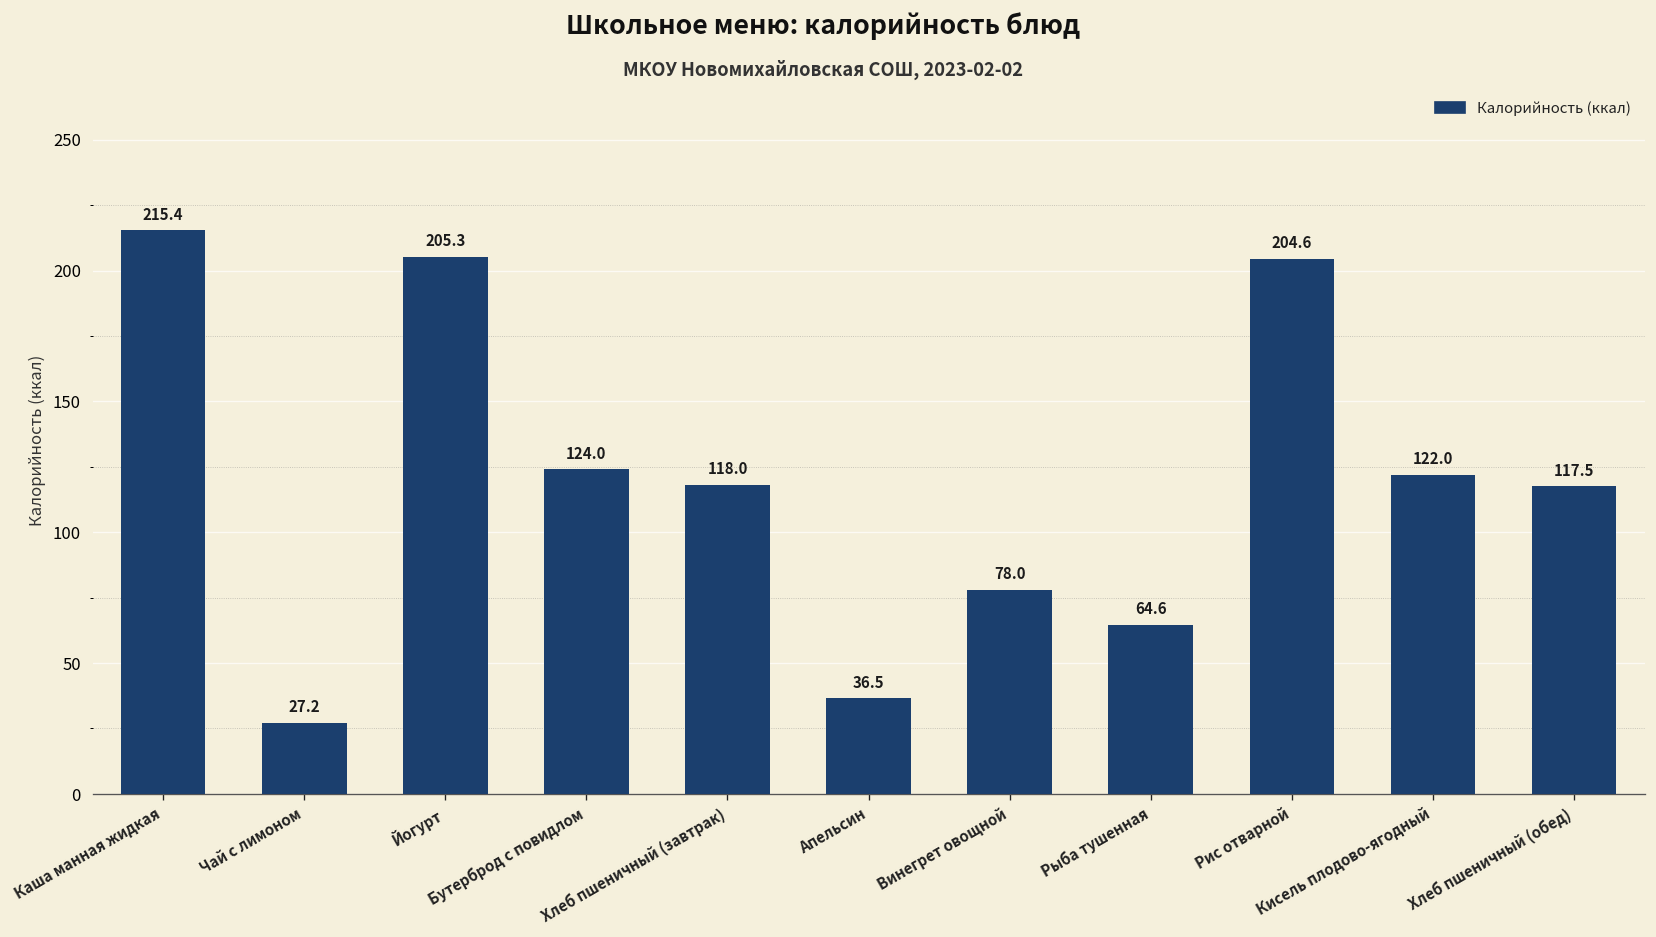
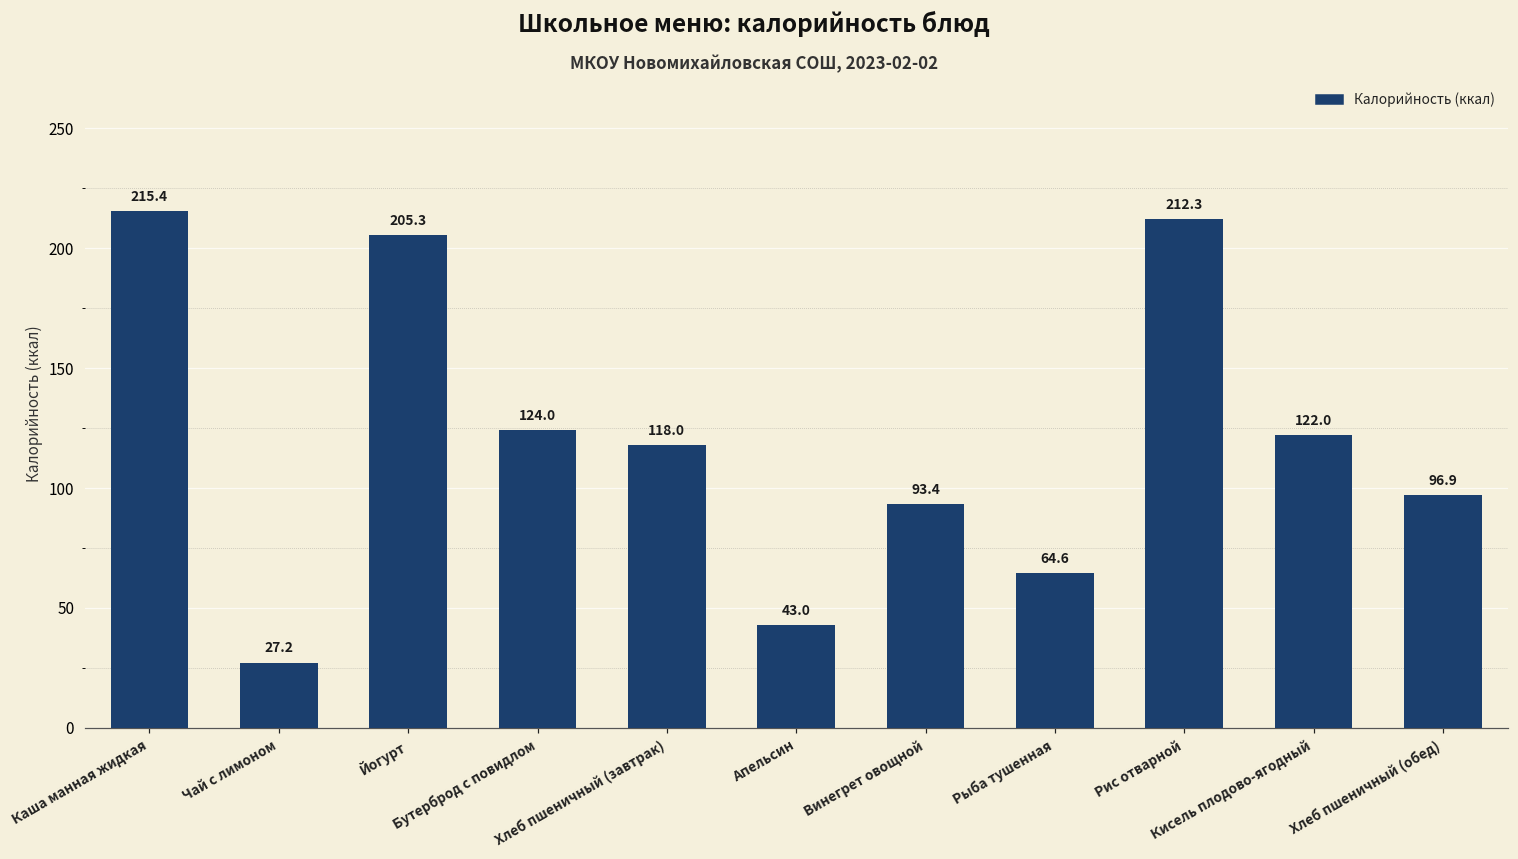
  {
    "Каша манная жидкая": 215.4,
    "Чай с лимоном": 27.2,
    "Йогурт": 205.3,
    "Бутерброд с повидлом": 124.0,
    "Хлеб пшеничный (завтрак)": 118.0,
-   "Апельсин": 36.5,
-   "Винегрет овощной": 78.0,
+   "Апельсин": 43.0,
+   "Винегрет овощной": 93.4,
    "Рыба тушенная": 64.6,
-   "Рис отварной": 204.6,
+   "Рис отварной": 212.3,
    "Кисель плодово-ягодный": 122.0,
-   "Хлеб пшеничный (обед)": 117.5
+   "Хлеб пшеничный (обед)": 96.9
  }
